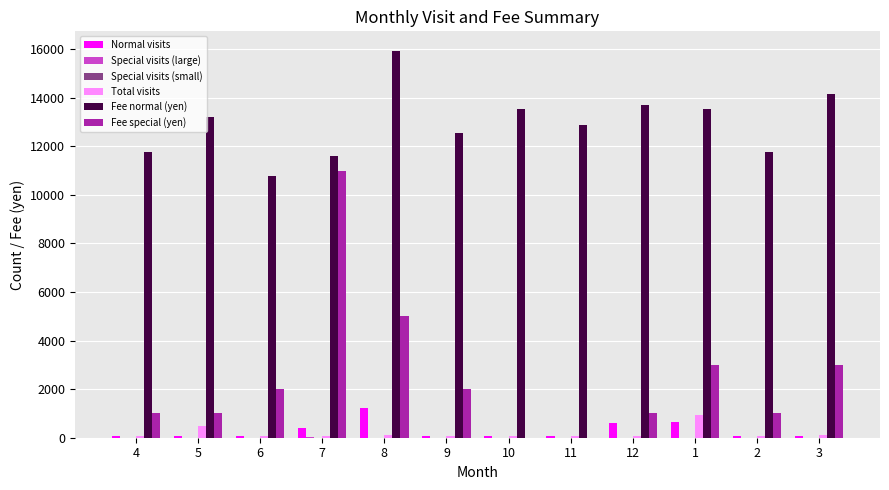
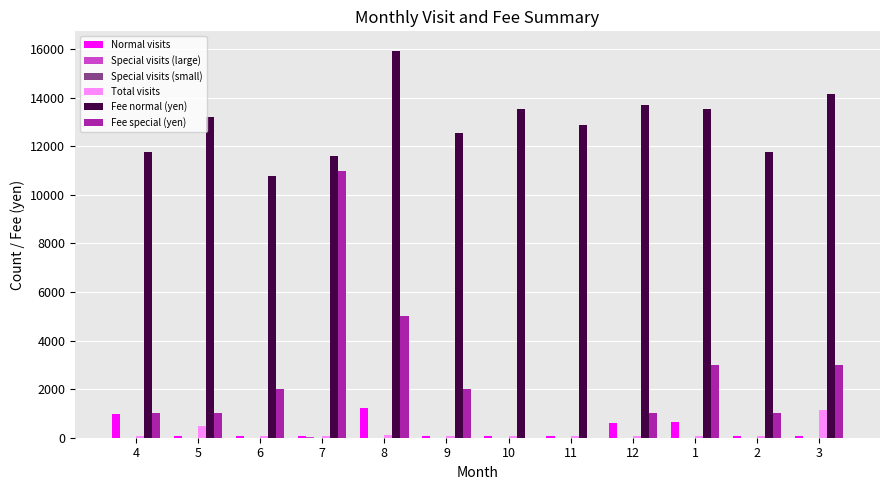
  {
    "Normal visits": {
-     "4": 100,
-     "7": 400,
+     "4": 1000,
+     "7": 100,
      "8": 1200,
      "12": 600,
      "1": 600
    },
    "Total visits": {
      "5": 500,
      "8": 100,
-     "1": 1000,
-     "3": 100
+     "1": 100,
+     "3": 1100
    },
    "Fee normal (yen)": {
      "4": 11800,
      "5": 13200,
      "6": 10800,
      "7": 11600,
      "8": 15900,
      "9": 12600,
      "10": 13500,
      "11": 12900,
      "12": 13700,
      "1": 13500,
      "2": 11800,
      "3": 14200
    }
  }
